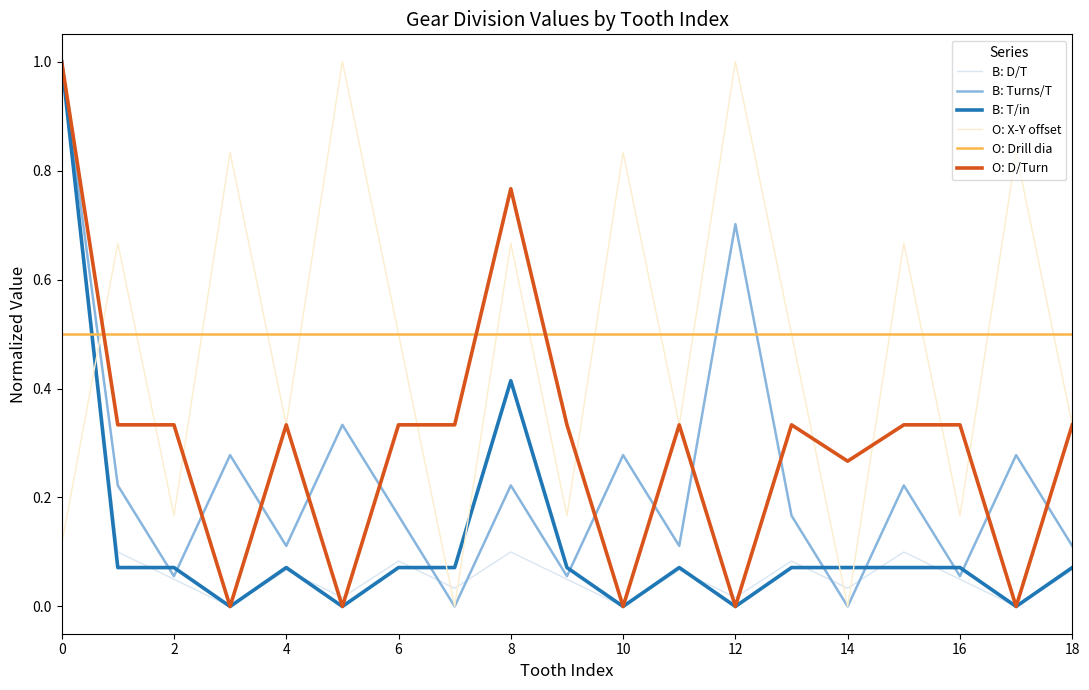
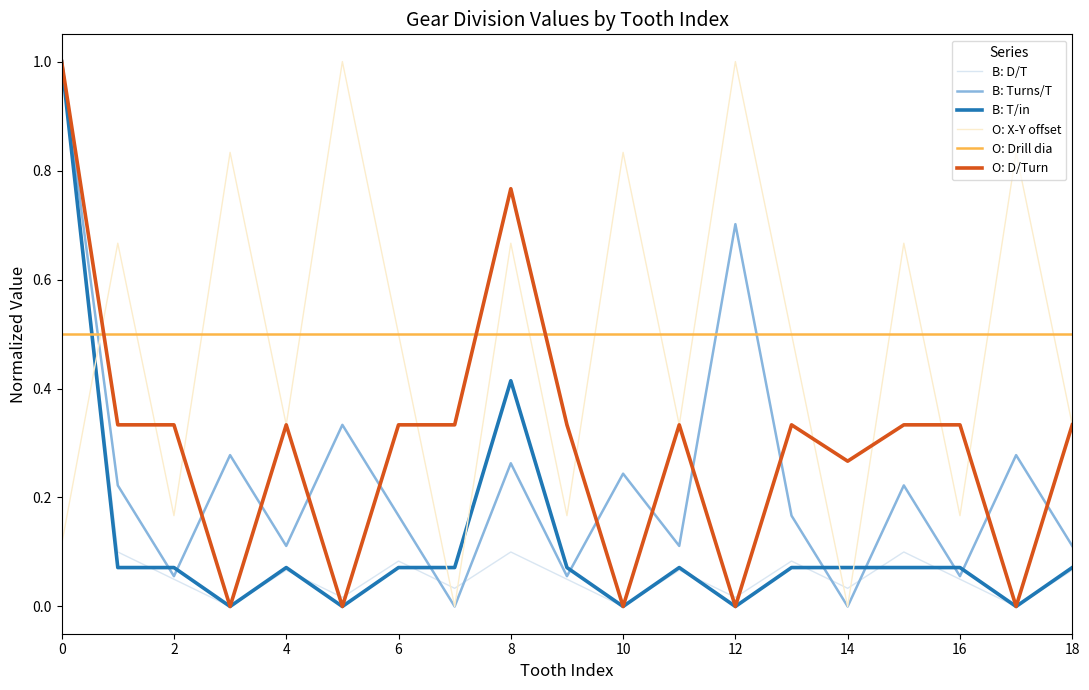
  {
    "B: Turns/T": {
      "2": 0.06,
      "4": 0.11,
      "6": 0.17,
-     "8": 0.22,
-     "10": 0.28,
+     "8": 0.26,
+     "10": 0.24,
      "12": 0.70,
      "16": 0.06,
      "18": 0.11
    },
    "B: T/in": {
      "2": 0.07,
      "4": 0.07,
      "6": 0.07,
      "8": 0.41,
      "14": 0.07,
      "16": 0.07,
      "18": 0.07
    },
    "O: Drill dia": {
      "0": 0.50,
      "2": 0.50,
      "4": 0.50,
      "8": 0.50,
      "10": 0.50,
      "12": 0.50,
      "14": 0.50,
      "16": 0.50,
      "18": 0.50
    },
    "O: D/Turn": {
      "2": 0.33,
      "6": 0.33,
      "8": 0.77,
      "14": 0.27,
      "16": 0.33
    }
  }
